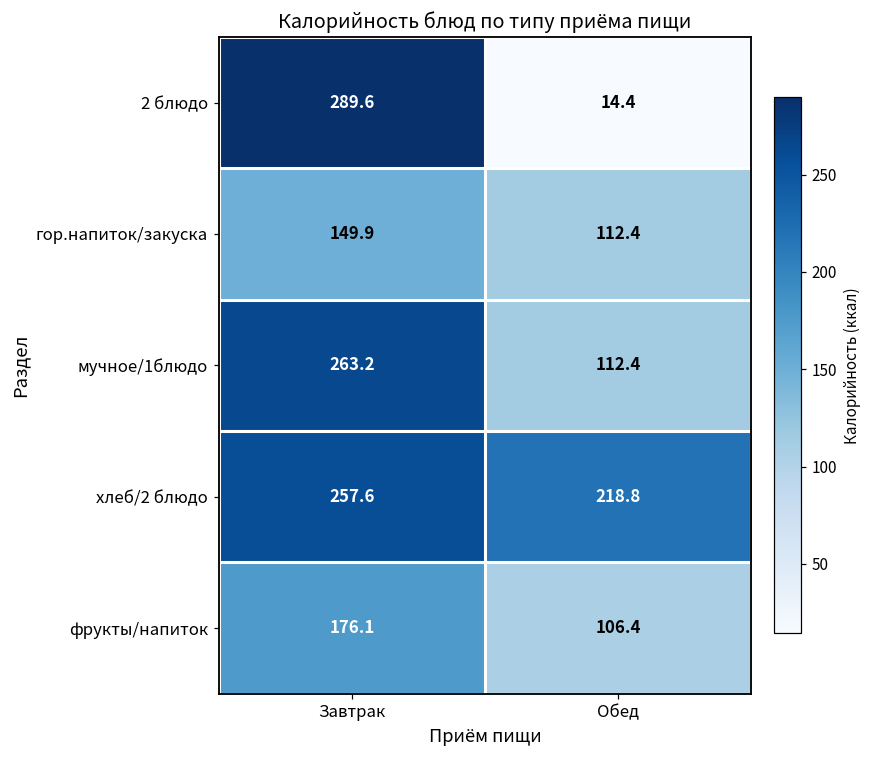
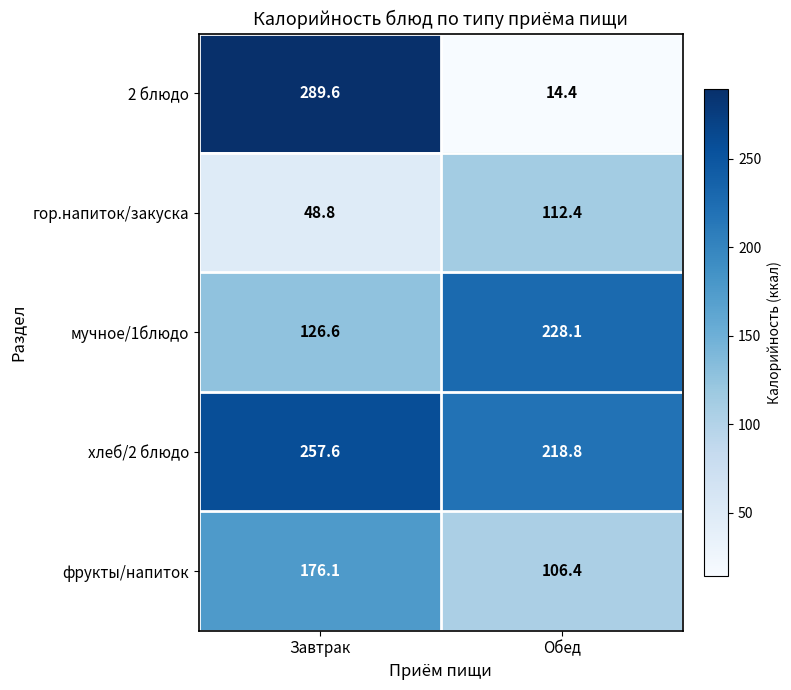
  {
    "2 блюдо": {
      "Завтрак": 289.6,
      "Обед": 14.4
    },
    "гор.напиток/закуска": {
-     "Завтрак": 149.9,
+     "Завтрак": 48.8,
      "Обед": 112.4
    },
    "мучное/1блюдо": {
-     "Завтрак": 263.2,
-     "Обед": 112.4
+     "Завтрак": 126.6,
+     "Обед": 228.1
    },
    "хлеб/2 блюдо": {
      "Завтрак": 257.6,
      "Обед": 218.8
    },
    "фрукты/напиток": {
      "Завтрак": 176.1,
      "Обед": 106.4
    }
  }
